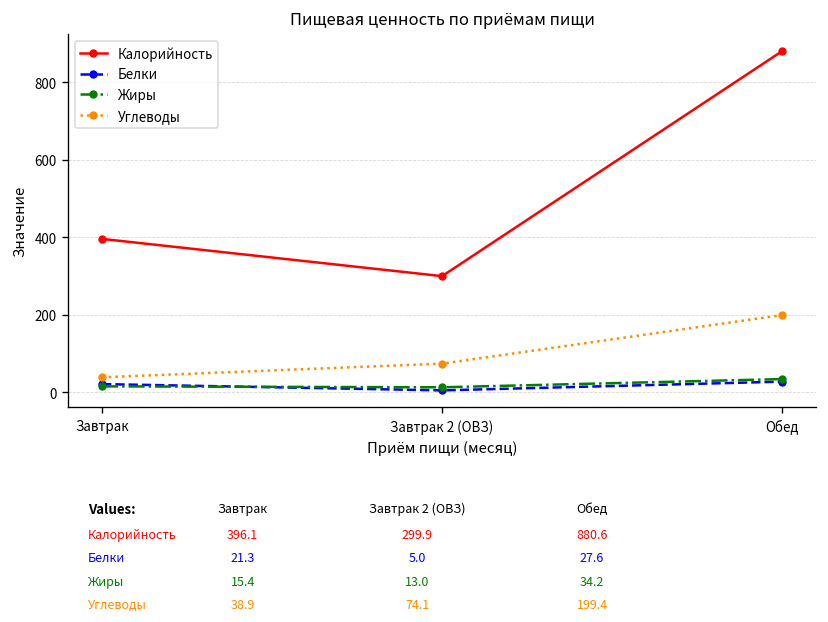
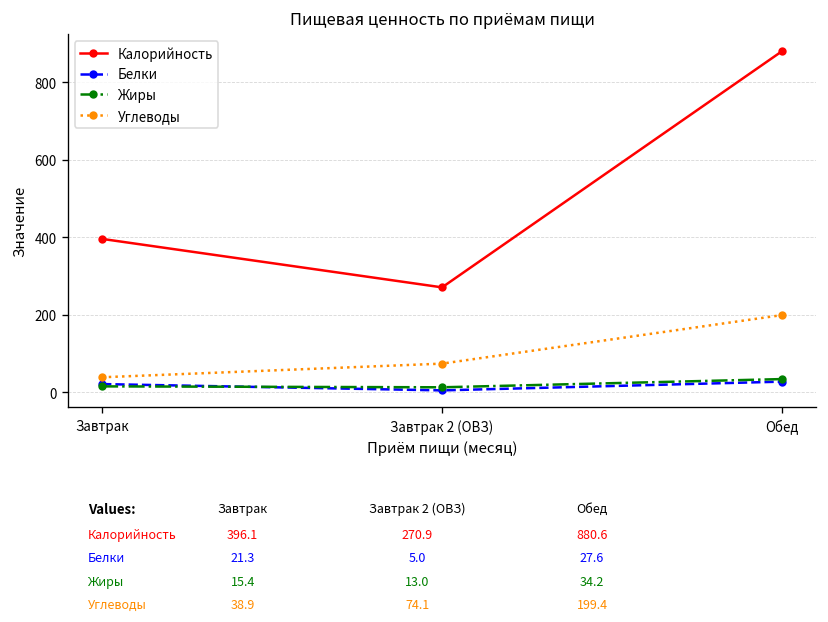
  {
    "Калорийность": {
-     "Завтрак 2 (ОВЗ)": 299.9
+     "Завтрак 2 (ОВЗ)": 270.9
    },
    "Белки": {
      "Завтрак 2 (ОВЗ)": 10
    },
    "Жиры": {
      "Завтрак 2 (ОВЗ)": 10
    },
    "Углеводы": {
      "Завтрак": 40,
      "Завтрак 2 (ОВЗ)": 70,
      "Обед": 200
    }
  }
